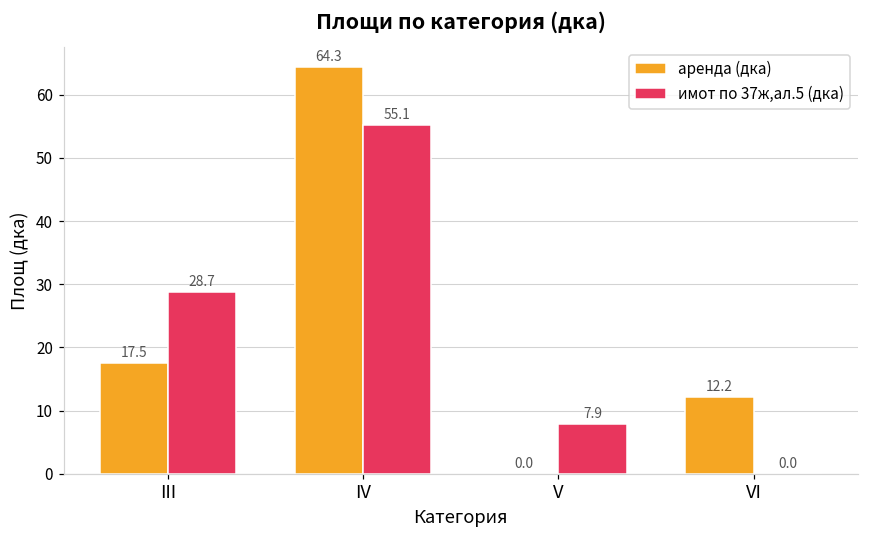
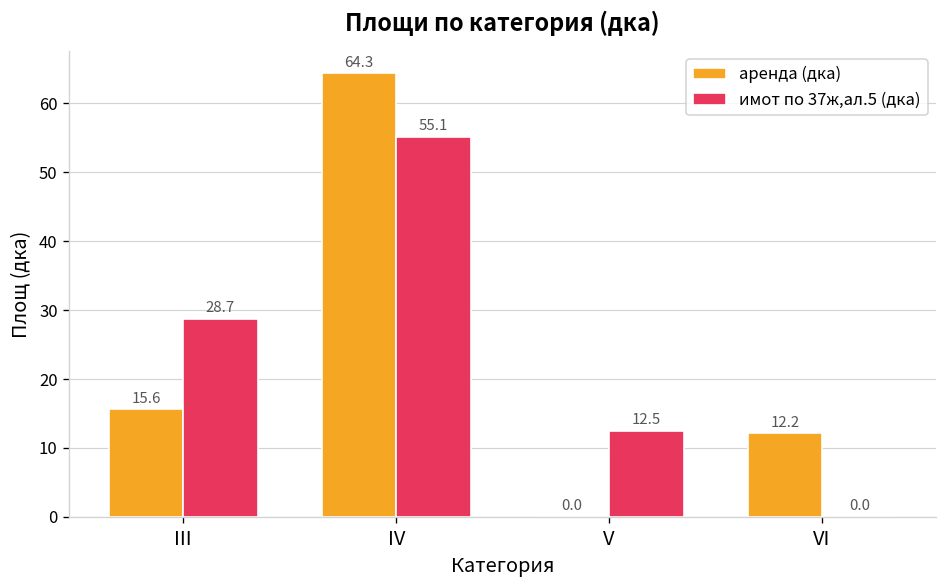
  {
    "аренда (дка)": {
-     "III": 17.5,
+     "III": 15.6,
      "IV": 64.3,
      "V": 0.0,
      "VI": 12.2
    },
    "имот по 37ж,ал.5 (дка)": {
      "III": 28.7,
      "IV": 55.1,
-     "V": 7.9,
+     "V": 12.5,
      "VI": 0.0
    }
  }
